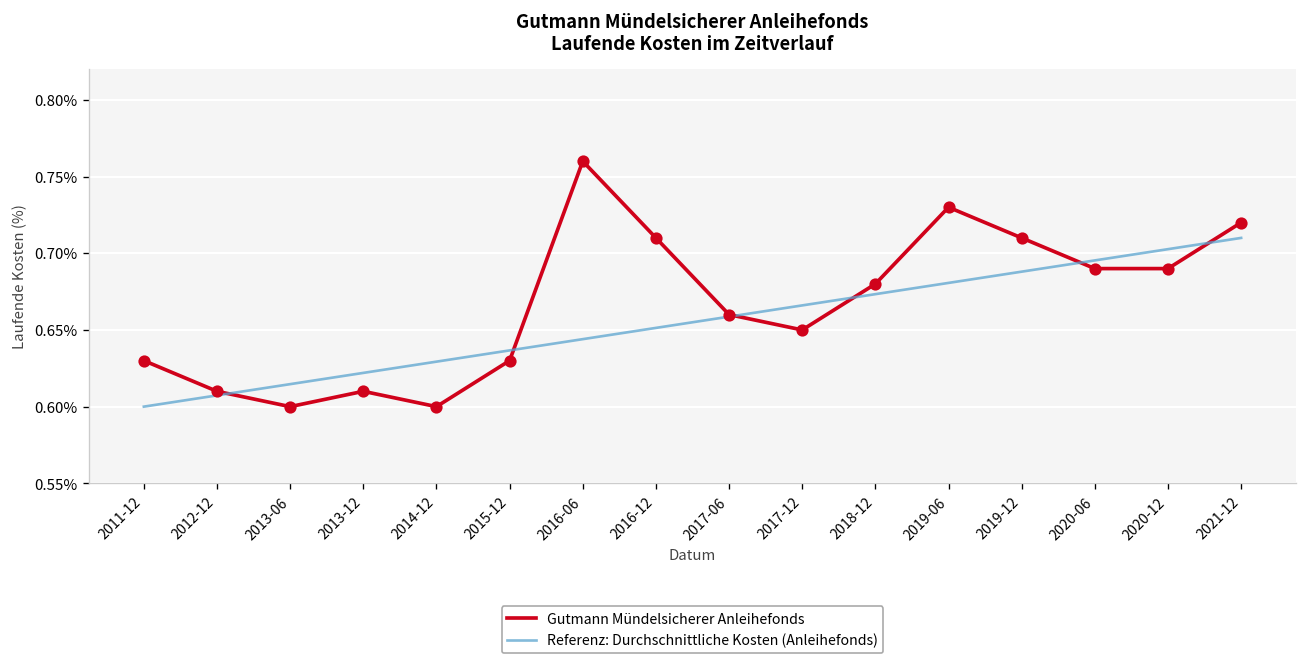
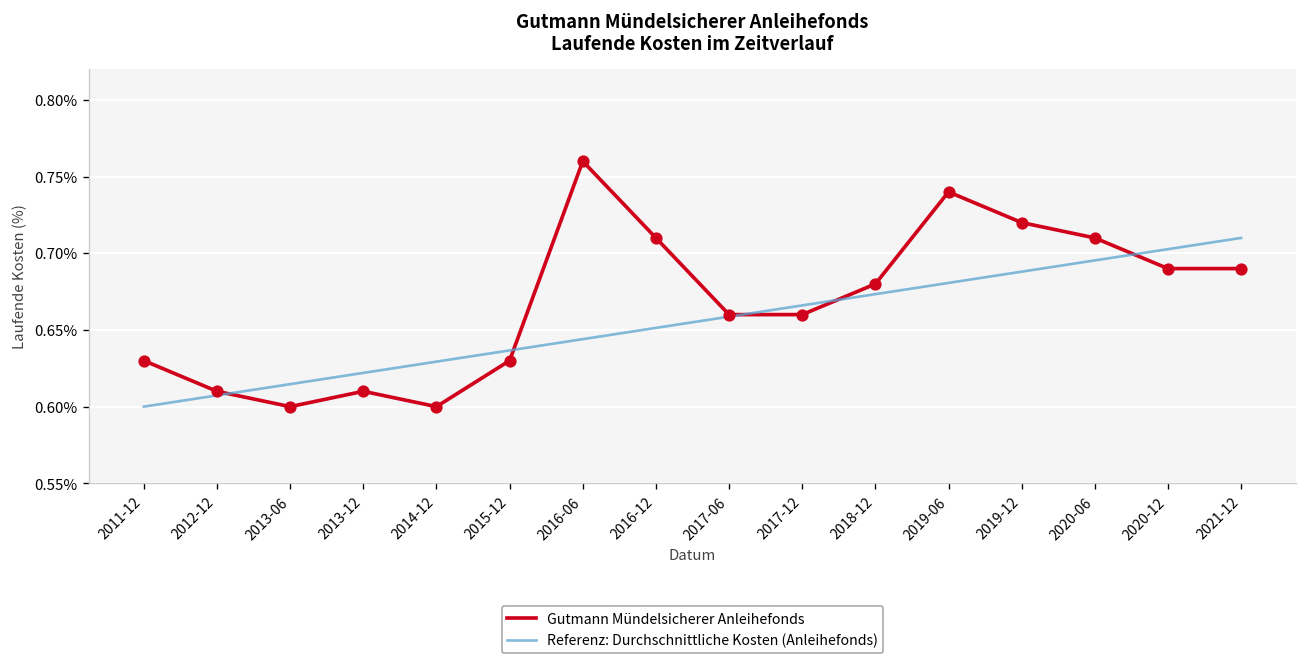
  {
    "Gutmann Mündelsicherer Anleihefonds": {
      "2011-12": "0.63%",
      "2012-12": "0.61%",
      "2013-06": "0.60%",
      "2013-12": "0.61%",
      "2014-12": "0.60%",
      "2015-12": "0.63%",
      "2016-06": "0.76%",
      "2016-12": "0.71%",
-     "2017-12": "0.65%",
+     "2017-12": "0.66%",
      "2018-12": "0.68%",
-     "2019-06": "0.73%",
-     "2019-12": "0.71%",
-     "2020-06": "0.69%",
+     "2019-06": "0.74%",
+     "2019-12": "0.72%",
+     "2020-06": "0.71%",
      "2020-12": "0.69%",
-     "2021-12": "0.72%"
+     "2021-12": "0.69%"
    },
    "Referenz: Durchschnittliche Kosten (Anleihefonds)": {
      "2011-12": "0.60%",
      "2012-12": "0.607%",
      "2013-06": "0.615%",
      "2013-12": "0.622%",
      "2014-12": "0.63%",
      "2015-12": "0.637%",
      "2016-06": "0.644%",
      "2016-12": "0.65%",
      "2017-12": "0.666%",
      "2018-12": "0.673%",
      "2019-06": "0.68%",
      "2019-12": "0.688%",
      "2020-06": "0.695%",
      "2020-12": "0.703%",
      "2021-12": "0.71%"
    }
  }
